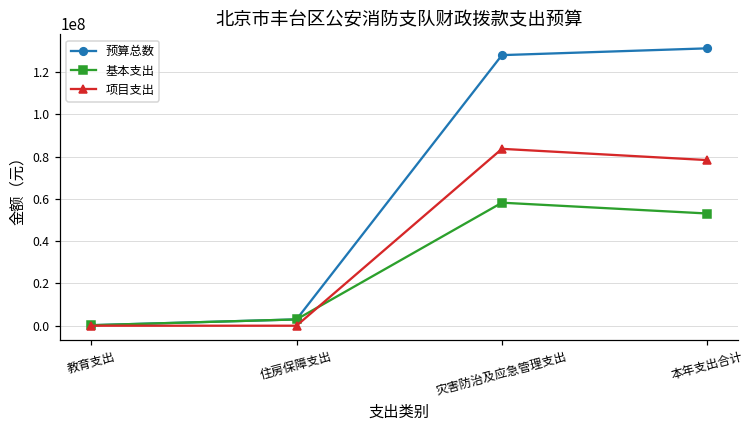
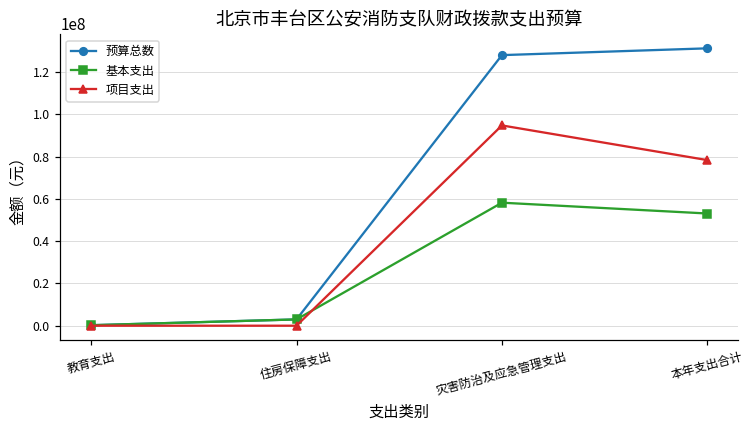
  {
    "预算总数": {
      "灾害防治及应急管理支出": 128000000,
      "本年支出合计": 131000000
    },
    "基本支出": {
      "灾害防治及应急管理支出": 58000000,
      "本年支出合计": 53000000
    },
    "项目支出": {
      "住房保障支出": 0,
-     "灾害防治及应急管理支出": 84000000,
+     "灾害防治及应急管理支出": 95000000,
      "本年支出合计": 78000000
    }
  }
